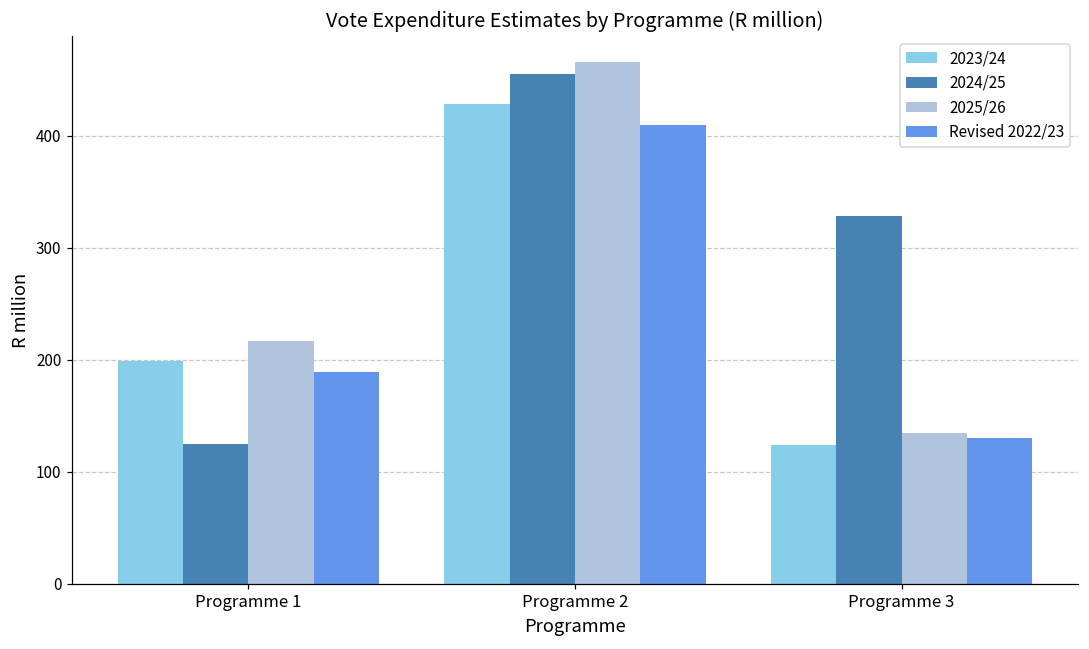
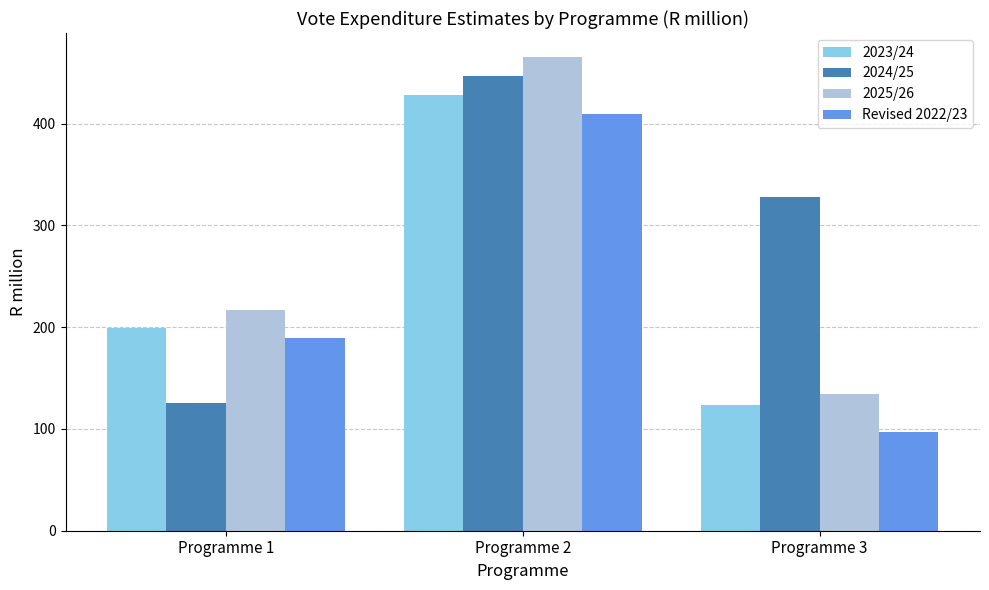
  {
    "2024/25": {
      "Programme 1": 125,
-     "Programme 2": 455,
+     "Programme 2": 446,
      "Programme 3": 328
    },
    "Revised 2022/23": {
      "Programme 1": 189,
      "Programme 2": 410,
-     "Programme 3": 131
+     "Programme 3": 97
    }
  }
